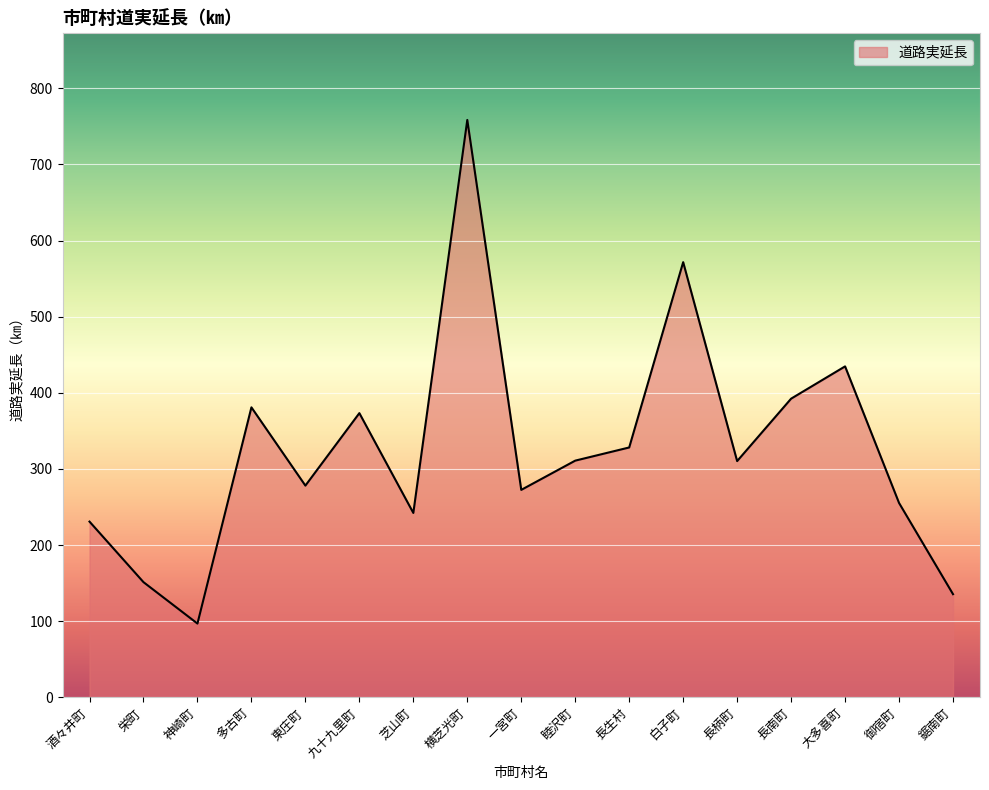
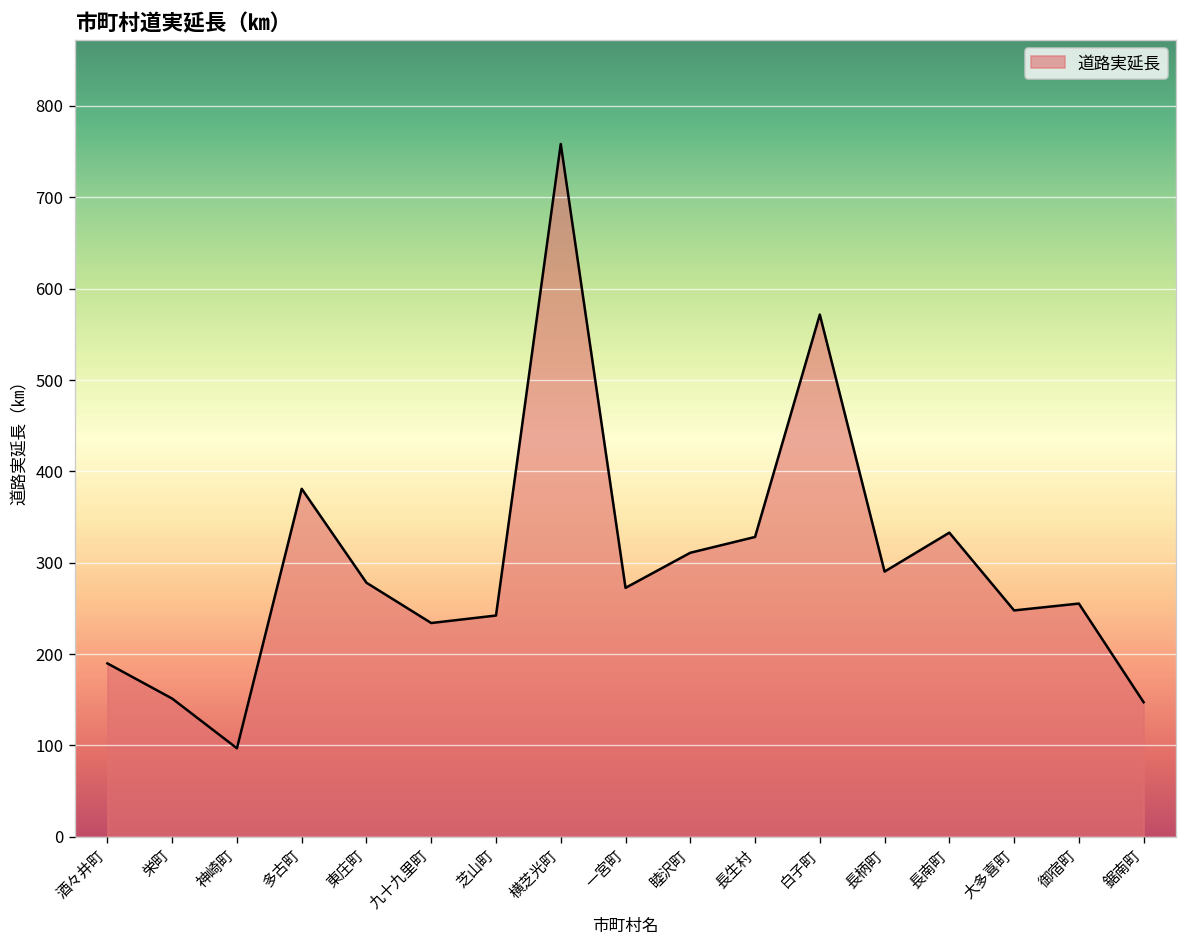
  {
-   "酒々井町": 230,
+   "酒々井町": 190,
    "栄町": 150,
    "神崎町": 100,
    "多古町": 380,
    "東庄町": 280,
-   "九十九里町": 370,
+   "九十九里町": 230,
    "芝山町": 240,
    "横芝光町": 760,
    "一宮町": 270,
    "睦沢町": 310,
    "長生村": 330,
    "白子町": 570,
-   "長柄町": 310,
-   "長南町": 390,
-   "大多喜町": 430,
+   "長柄町": 290,
+   "長南町": 330,
+   "大多喜町": 250,
    "御宿町": 260,
-   "鋸南町": 140
+   "鋸南町": 150
  }
